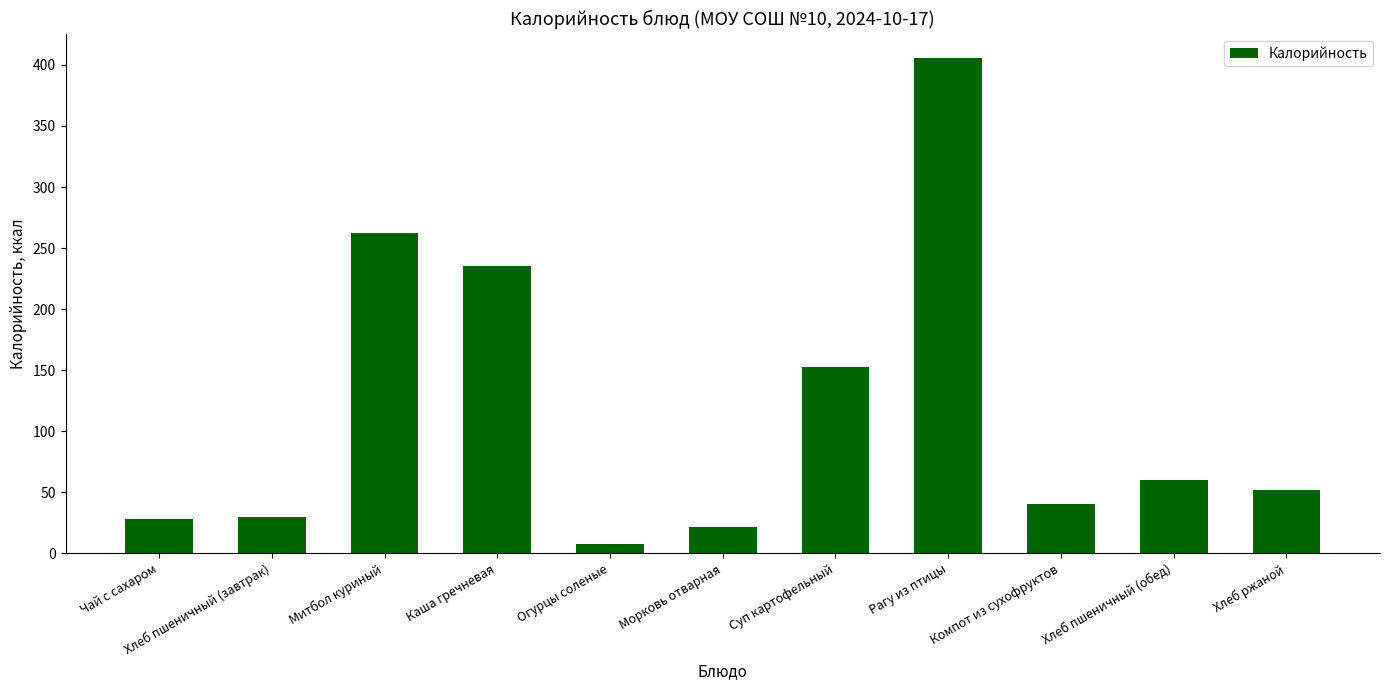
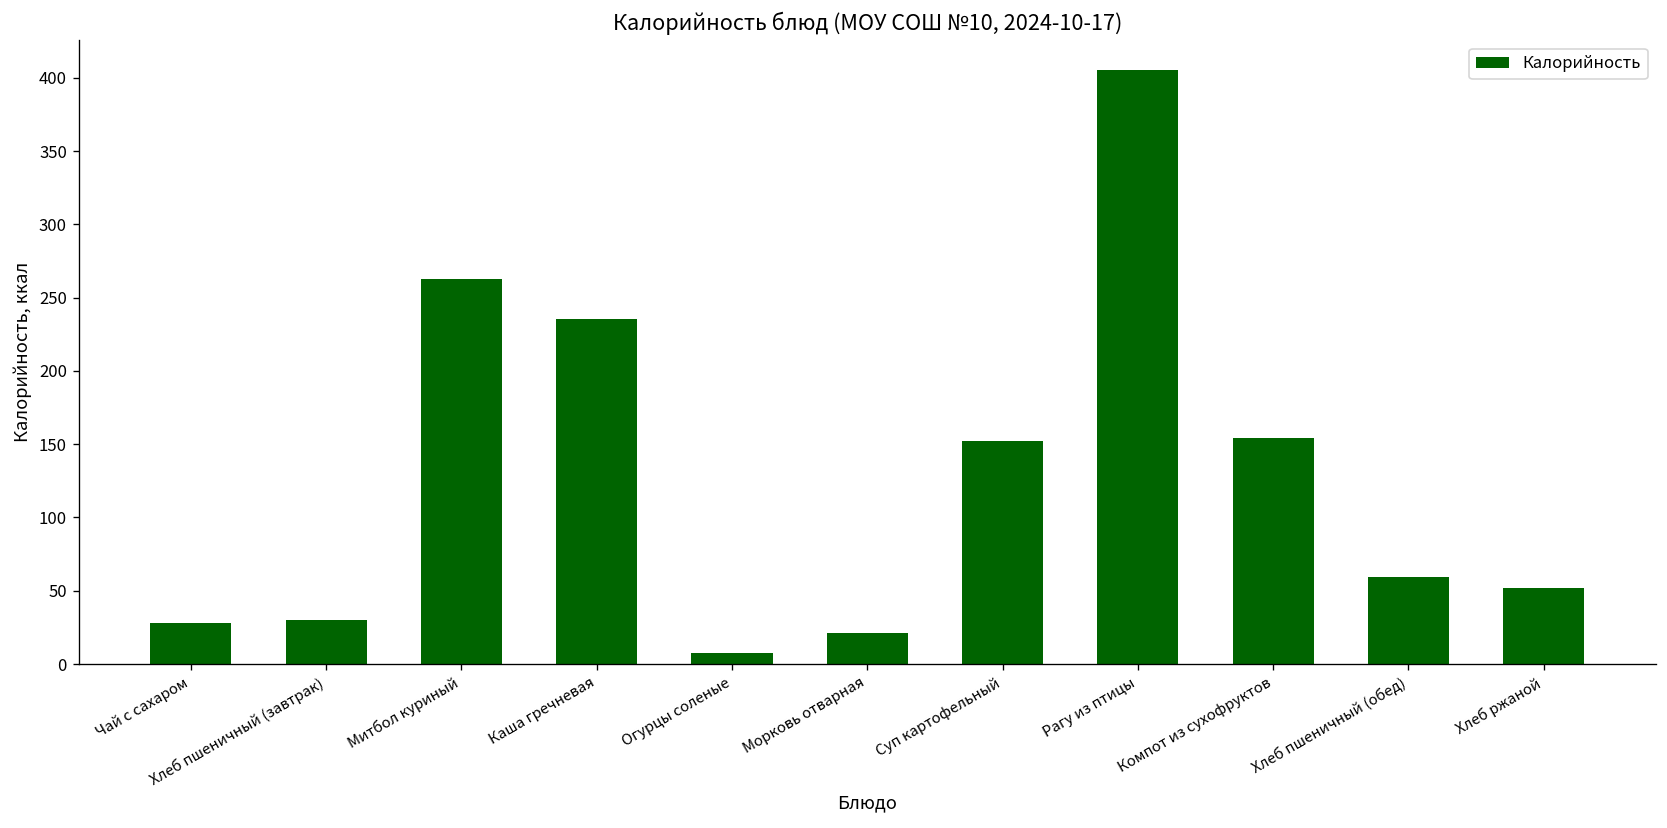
  {
    "Чай с сахаром": 28,
    "Хлеб пшеничный (завтрак)": 30,
    "Митбол куриный": 263,
    "Каша гречневая": 236,
    "Огурцы соленые": 8,
    "Морковь отварная": 21,
    "Суп картофельный": 152,
    "Рагу из птицы": 405,
-   "Компот из сухофруктов": 40,
+   "Компот из сухофруктов": 155,
    "Хлеб пшеничный (обед)": 60,
    "Хлеб ржаной": 52
  }
